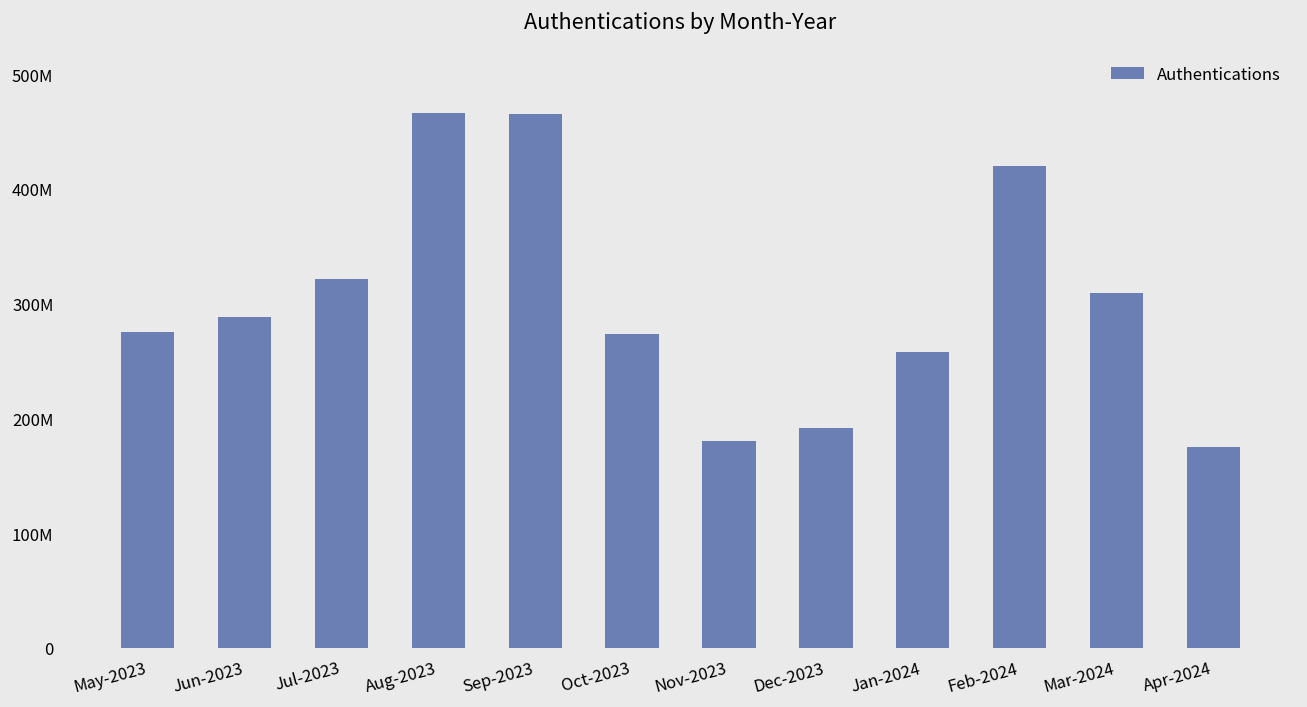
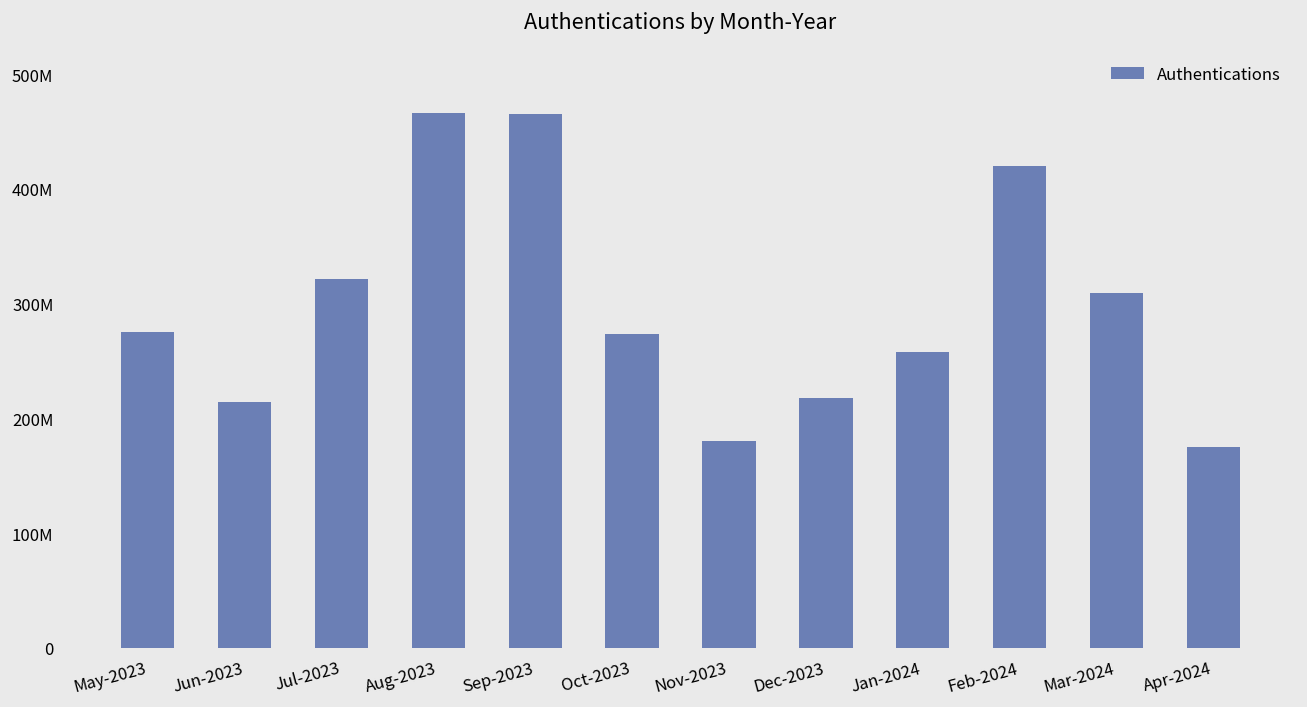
  {
    "May-2023": 280000000,
-   "Jun-2023": 290000000,
+   "Jun-2023": 210000000,
    "Jul-2023": 320000000,
    "Aug-2023": 470000000,
    "Sep-2023": 470000000,
    "Oct-2023": 270000000,
    "Nov-2023": 180000000,
-   "Dec-2023": 190000000,
+   "Dec-2023": 220000000,
    "Jan-2024": 260000000,
    "Feb-2024": 420000000,
    "Mar-2024": 310000000,
    "Apr-2024": 180000000
  }
